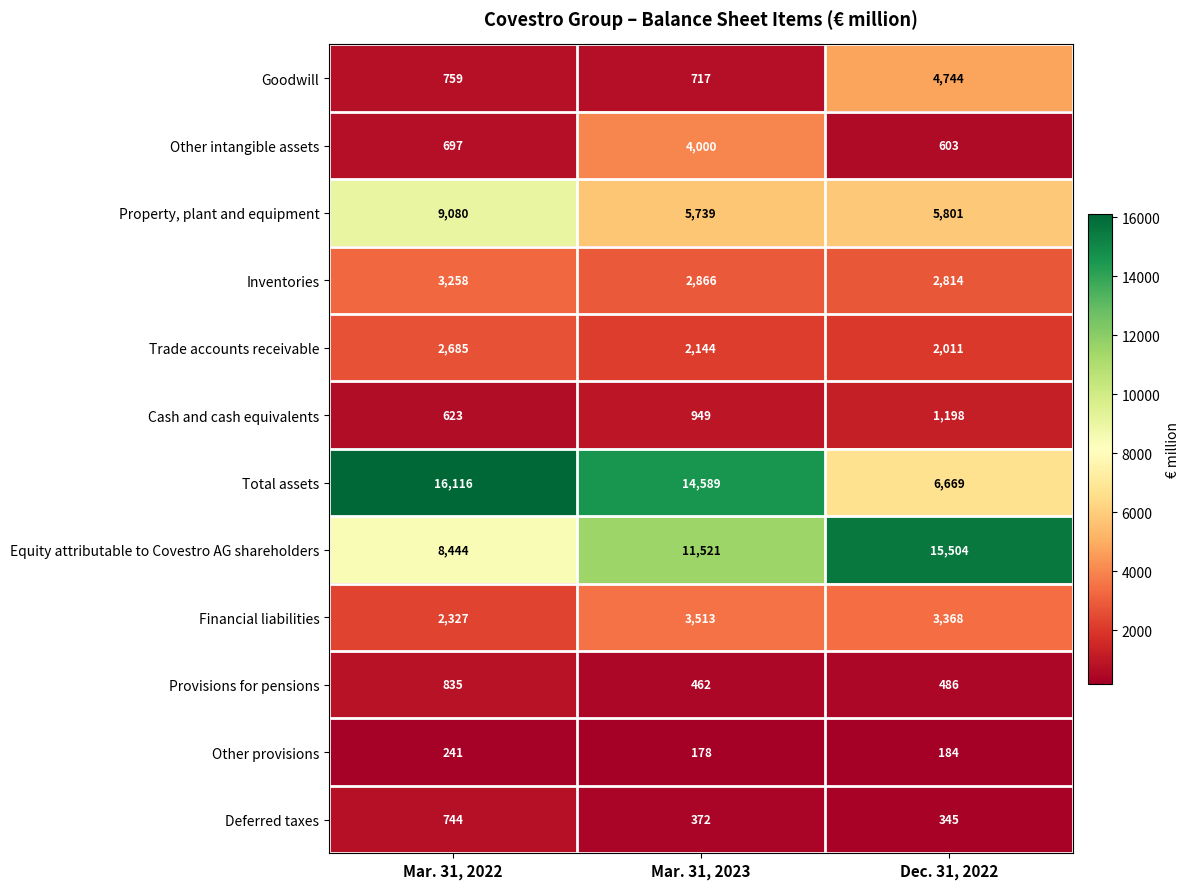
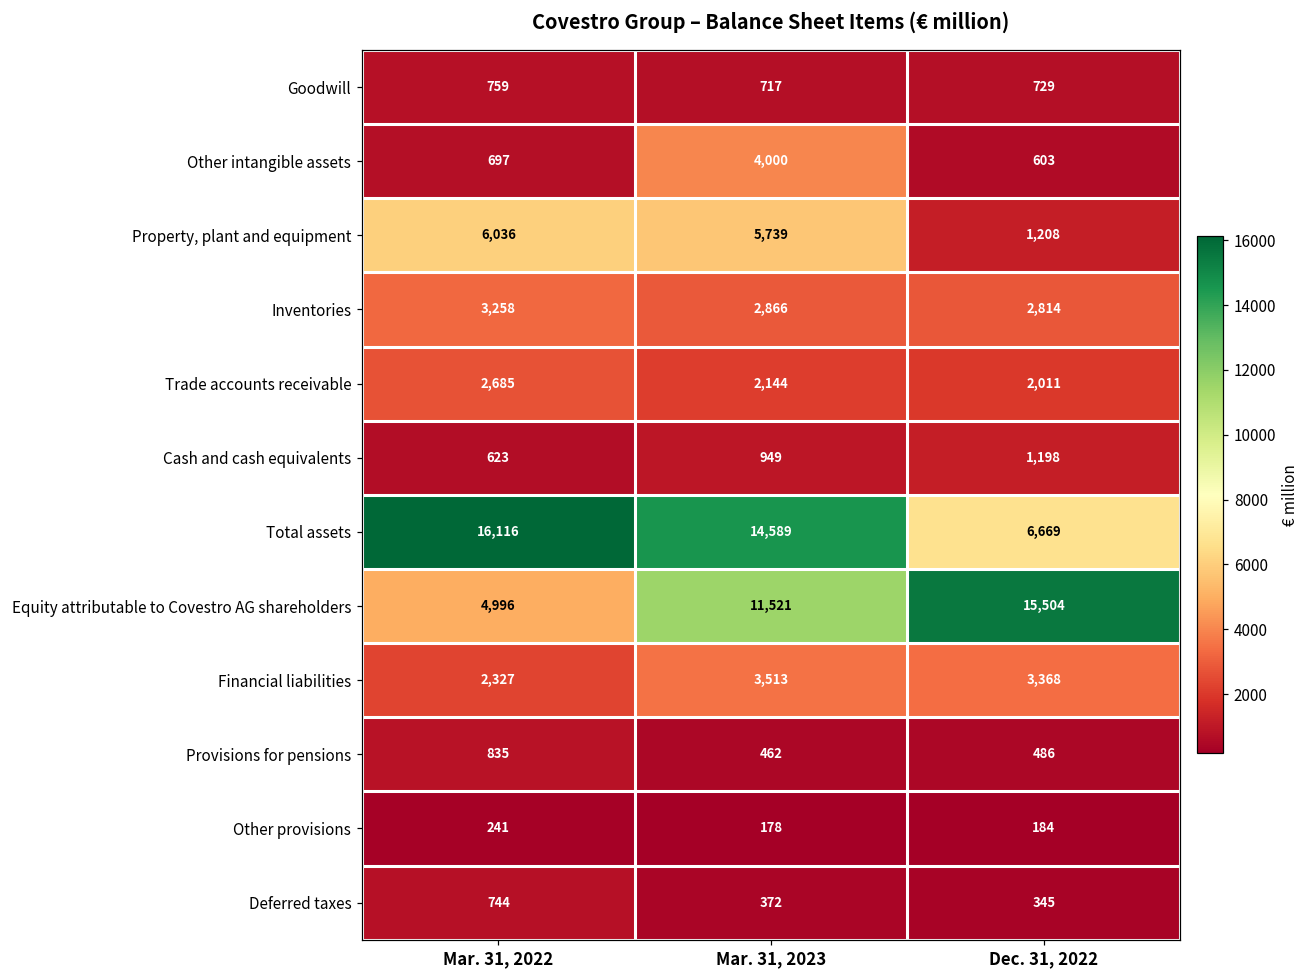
  {
    "Goodwill": {
      "Mar. 31, 2022": "759",
      "Mar. 31, 2023": "717",
-     "Dec. 31, 2022": "4,744"
+     "Dec. 31, 2022": "729"
    },
    "Other intangible assets": {
      "Mar. 31, 2022": "697",
      "Mar. 31, 2023": "4,000",
      "Dec. 31, 2022": "603"
    },
    "Property, plant and equipment": {
-     "Mar. 31, 2022": "9,080",
+     "Mar. 31, 2022": "6,036",
      "Mar. 31, 2023": "5,739",
-     "Dec. 31, 2022": "5,801"
+     "Dec. 31, 2022": "1,208"
    },
    "Inventories": {
      "Mar. 31, 2022": "3,258",
      "Mar. 31, 2023": "2,866",
      "Dec. 31, 2022": "2,814"
    },
    "Trade accounts receivable": {
      "Mar. 31, 2022": "2,685",
      "Mar. 31, 2023": "2,144",
      "Dec. 31, 2022": "2,011"
    },
    "Cash and cash equivalents": {
      "Mar. 31, 2022": "623",
      "Mar. 31, 2023": "949",
      "Dec. 31, 2022": "1,198"
    },
    "Total assets": {
      "Mar. 31, 2022": "16,116",
      "Mar. 31, 2023": "14,589",
      "Dec. 31, 2022": "6,669"
    },
    "Equity attributable to Covestro AG shareholders": {
-     "Mar. 31, 2022": "8,444",
+     "Mar. 31, 2022": "4,996",
      "Mar. 31, 2023": "11,521",
      "Dec. 31, 2022": "15,504"
    },
    "Financial liabilities": {
      "Mar. 31, 2022": "2,327",
      "Mar. 31, 2023": "3,513",
      "Dec. 31, 2022": "3,368"
    },
    "Provisions for pensions": {
      "Mar. 31, 2022": "835",
      "Mar. 31, 2023": "462",
      "Dec. 31, 2022": "486"
    },
    "Other provisions": {
      "Mar. 31, 2022": "241",
      "Mar. 31, 2023": "178",
      "Dec. 31, 2022": "184"
    },
    "Deferred taxes": {
      "Mar. 31, 2022": "744",
      "Mar. 31, 2023": "372",
      "Dec. 31, 2022": "345"
    }
  }
